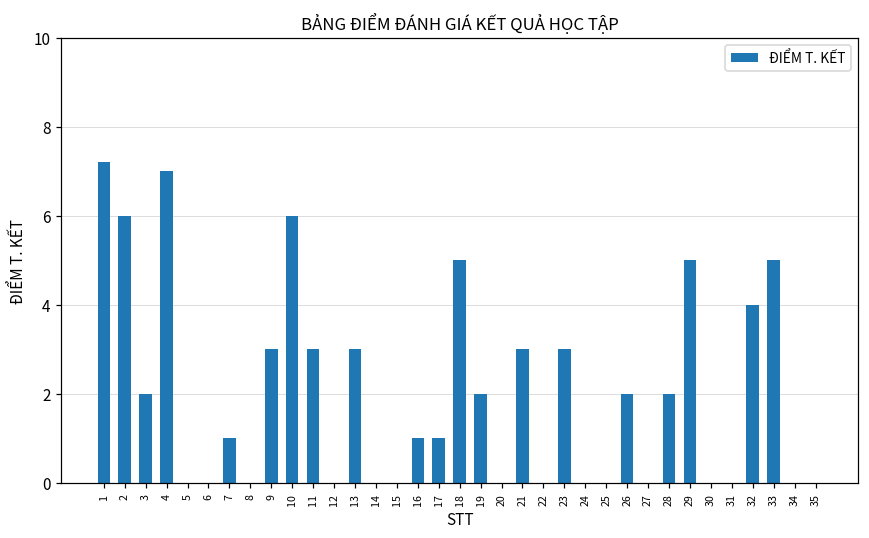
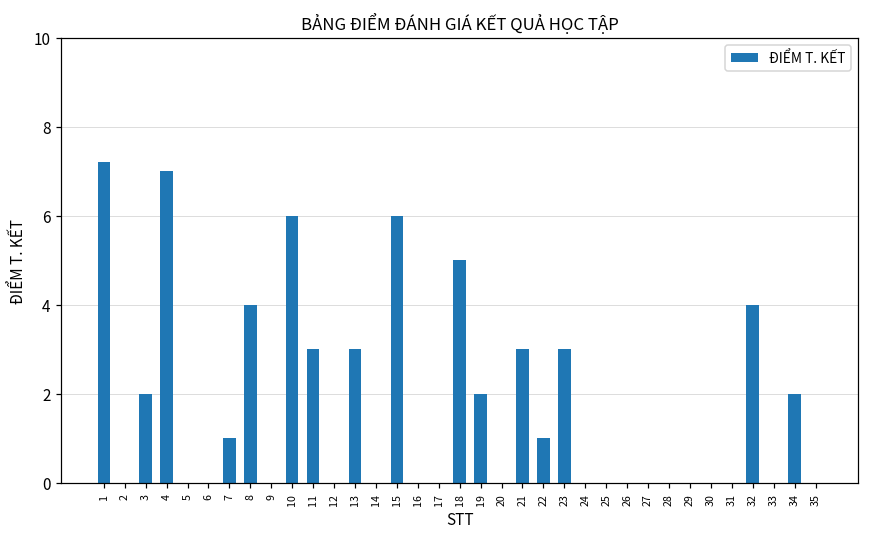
  {
    "1": 7.2,
-   "2": 6,
+   "2": 0,
    "3": 2,
    "4": 7,
    "5": 0,
    "6": 0,
    "7": 1,
-   "8": 0,
-   "9": 3,
+   "8": 4,
+   "9": 0,
    "10": 6,
    "11": 3,
    "12": 0,
    "13": 3,
    "14": 0,
-   "15": 0,
-   "16": 1,
-   "17": 1,
+   "15": 6,
+   "16": 0,
+   "17": 0,
    "18": 5,
    "19": 2,
    "20": 0,
    "21": 3,
-   "22": 0,
+   "22": 1,
    "23": 3,
    "24": 0,
    "25": 0,
-   "26": 2,
+   "26": 0,
    "27": 0,
-   "28": 2,
-   "29": 5,
+   "28": 0,
+   "29": 0,
    "30": 0,
    "31": 0,
    "32": 4,
-   "33": 5,
-   "34": 0,
+   "33": 0,
+   "34": 2,
    "35": 0
  }
